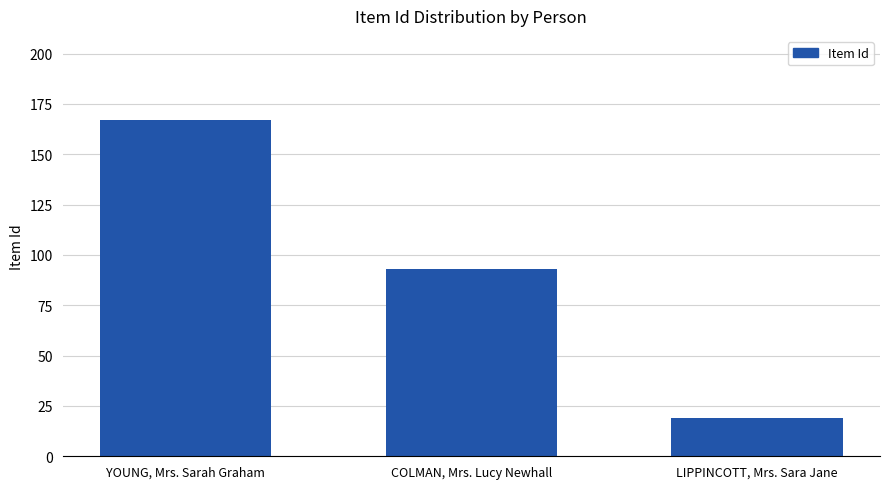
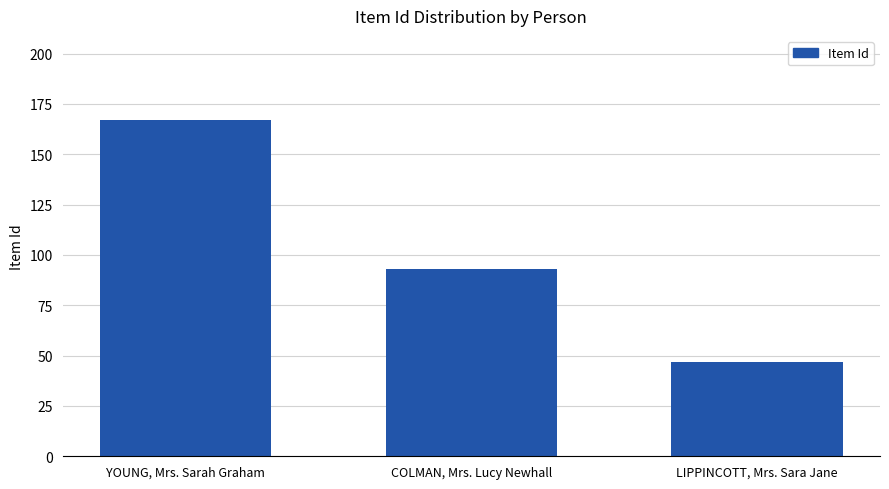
  {
    "YOUNG, Mrs. Sarah Graham": 167,
    "COLMAN, Mrs. Lucy Newhall": 93,
-   "LIPPINCOTT, Mrs. Sara Jane": 19
+   "LIPPINCOTT, Mrs. Sara Jane": 47
  }
